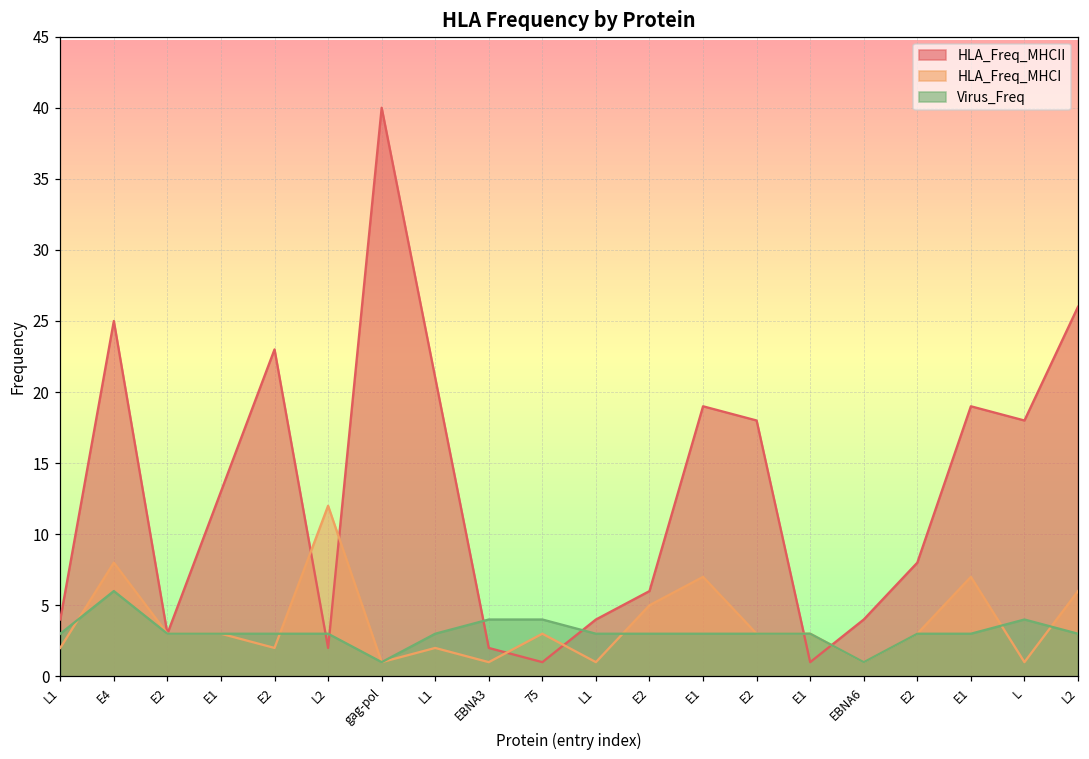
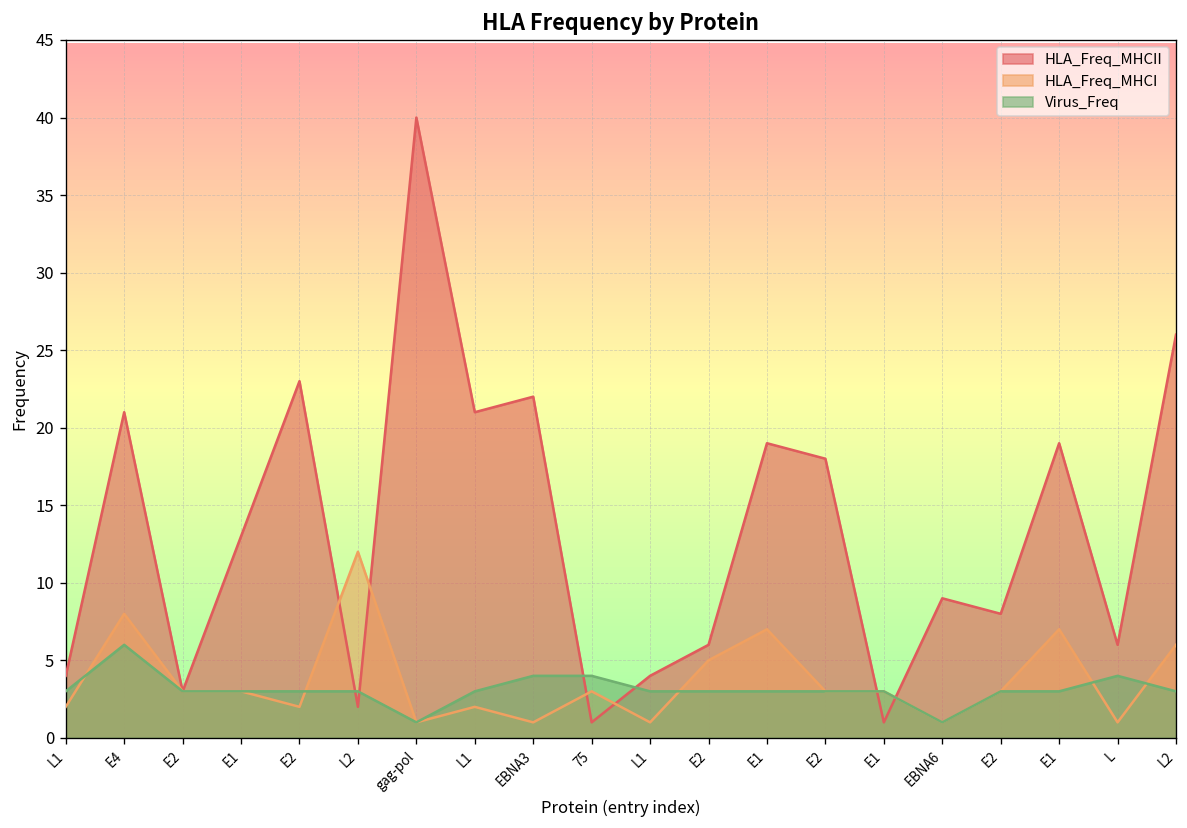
  {
    "HLA_Freq_MHCII": {
-     "E4": 25,
+     "E4": 21,
      "gag-pol": 40,
-     "EBNA3": 2,
+     "EBNA3": 22,
      "75": 1,
-     "EBNA6": 4,
-     "L": 18
+     "EBNA6": 9,
+     "L": 6
    },
    "HLA_Freq_MHCI": {
      "E4": 8,
      "EBNA3": 1,
      "75": 3,
      "L": 1
    },
    "Virus_Freq": {
      "E4": 6,
      "EBNA3": 4,
      "75": 4,
      "L": 4
    }
  }
